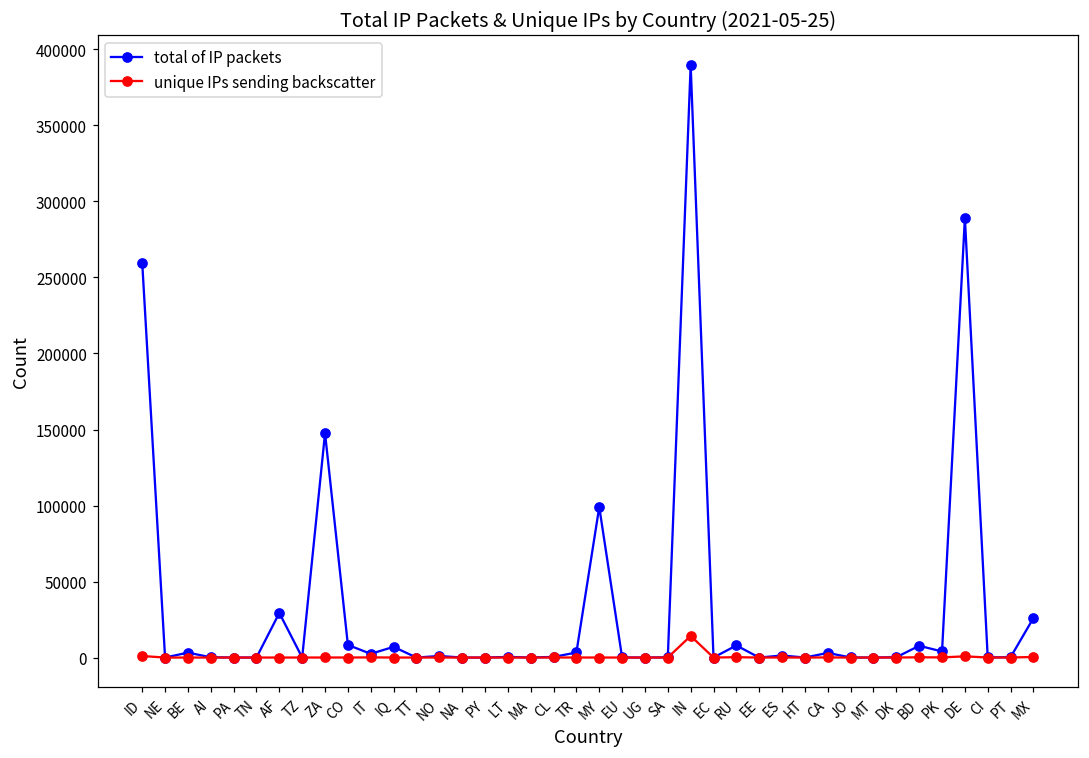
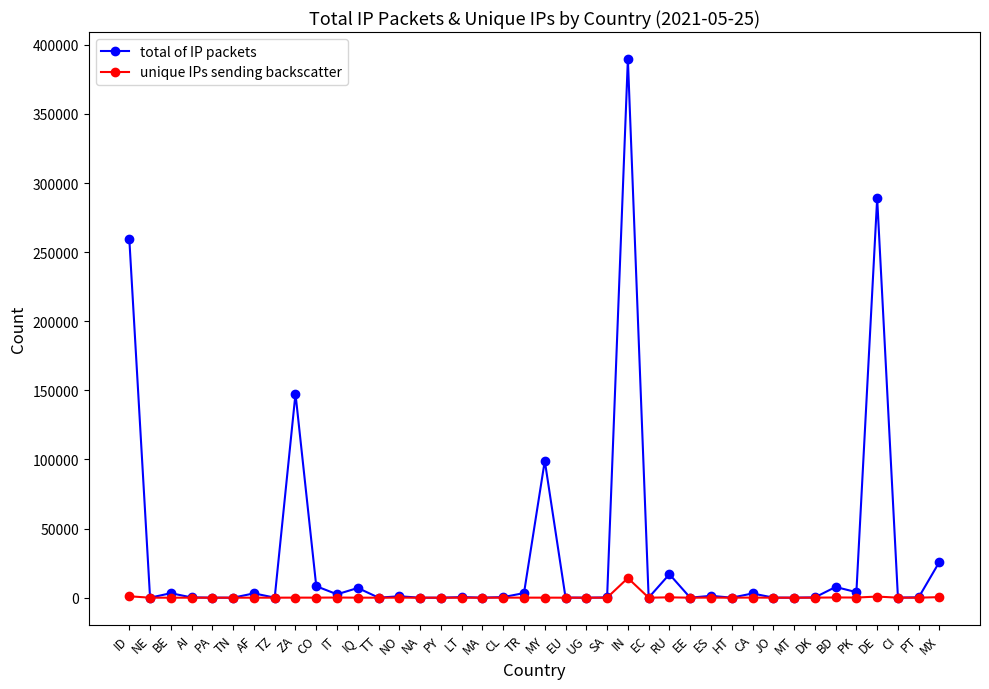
  {
    "total of IP packets": {
      "ID": 260000,
      "BE": 3000,
-     "AF": 29000,
+     "AF": 3000,
      "ZA": 148000,
      "CO": 8000,
      "IT": 2000,
      "IQ": 7000,
      "TR": 3000,
      "MY": 99000,
      "IN": 390000,
-     "RU": 8000,
+     "RU": 17000,
      "CA": 3000,
      "BD": 8000,
      "PK": 4000,
      "DE": 289000,
      "MX": 26000
    },
    "unique IPs sending backscatter": {
      "ID": 1000,
      "BE": 0,
      "AF": 0,
      "ZA": 0,
      "CO": 0,
      "IT": 0,
      "IQ": 0,
      "TR": 0,
      "MY": 0,
      "IN": 14000,
      "RU": 0,
      "CA": 0,
      "BD": 0,
      "PK": 0,
      "DE": 1000,
      "MX": 0
    }
  }
